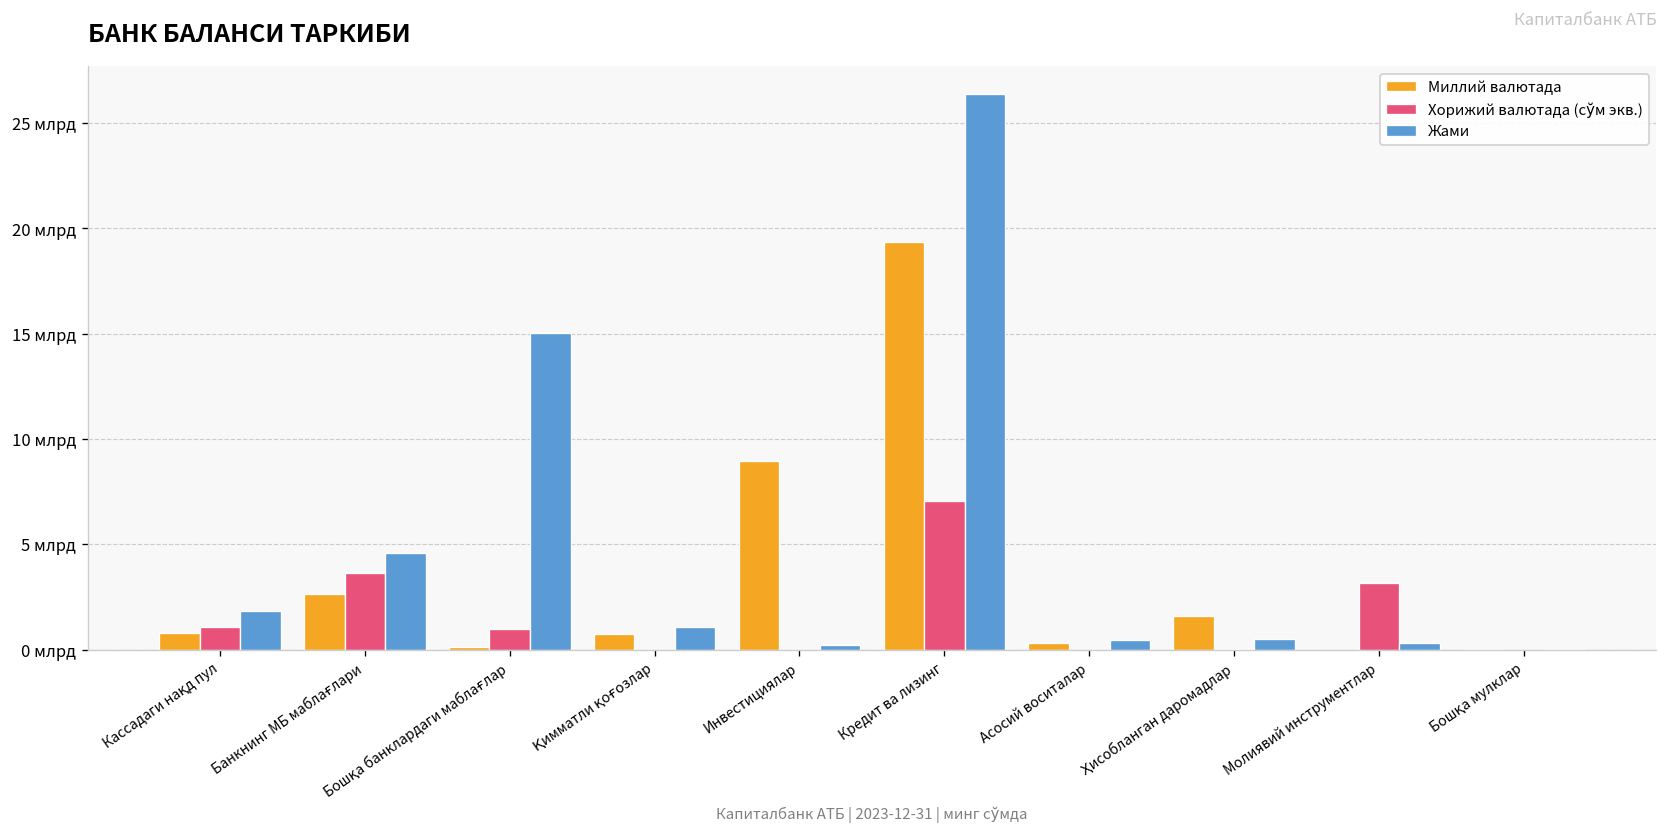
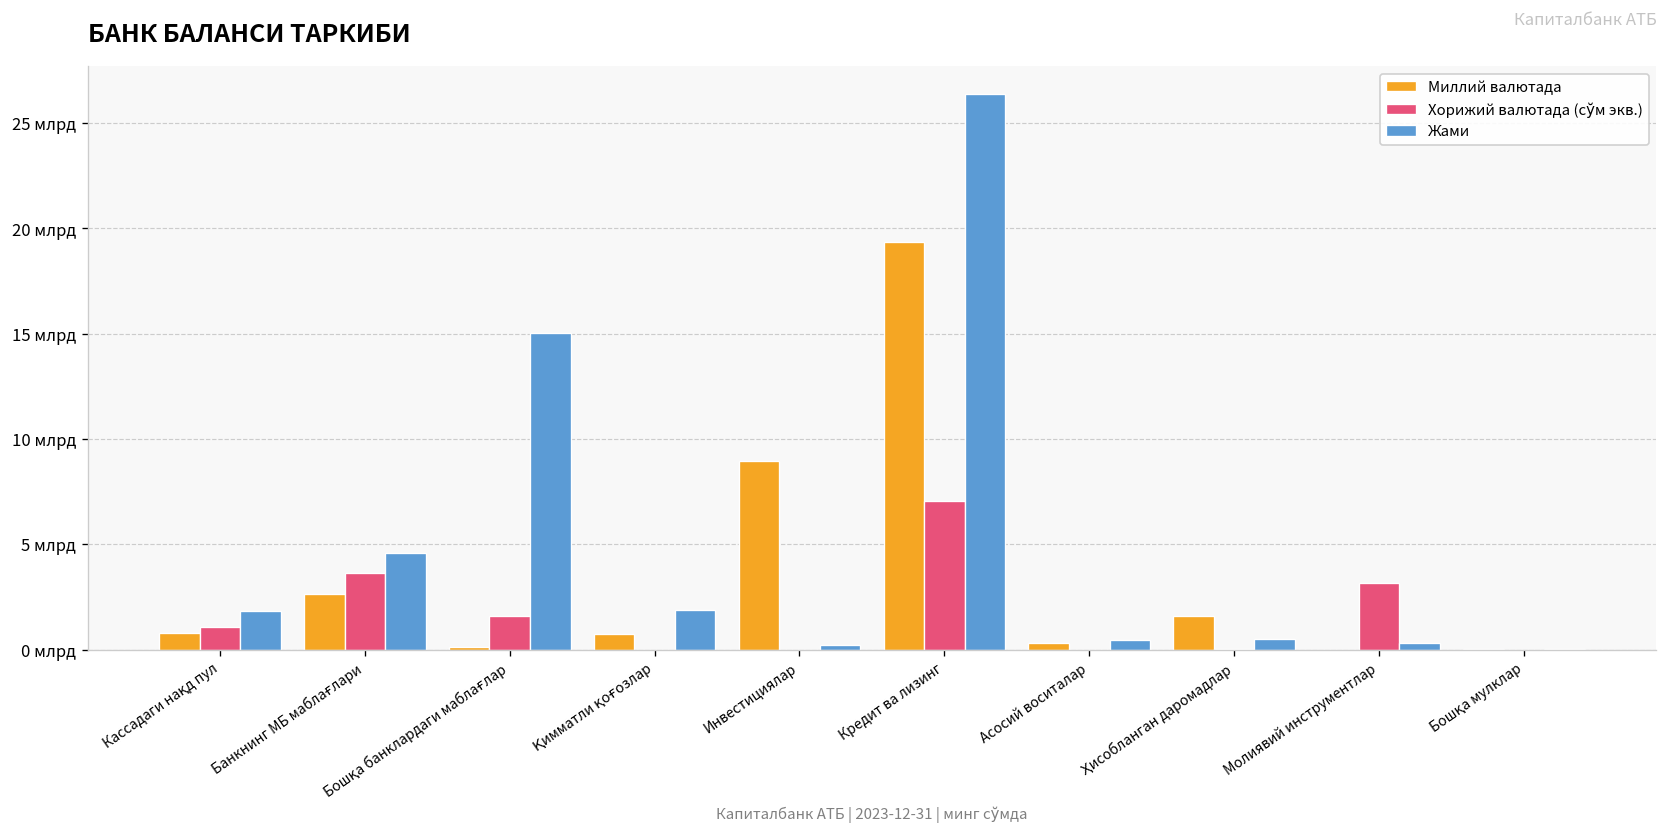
  {
    "Миллий валютада": {
      "Кассадаги нақд пул": "0.8 млрд",
      "Банкнинг МБ маблағлари": "2.6 млрд",
      "Қимматли қоғозлар": "0.7 млрд",
      "Инвестициялар": "9.0 млрд",
      "Кредит ва лизинг": "19.3 млрд",
      "Асосий воситалар": "0.3 млрд",
      "Ҳисобланган даромадлар": "1.6 млрд",
      "Молиявий инструментлар": "0.0 млрд"
    },
    "Хорижий валютада (сўм экв.)": {
      "Кассадаги нақд пул": "1.1 млрд",
      "Банкнинг МБ маблағлари": "3.6 млрд",
-     "Бошқа банклардаги маблағлар": "1.0 млрд",
+     "Бошқа банклардаги маблағлар": "1.6 млрд",
      "Қимматли қоғозлар": "0.0 млрд",
      "Инвестициялар": "0.0 млрд",
      "Кредит ва лизинг": "7.0 млрд",
      "Асосий воситалар": "0.0 млрд",
      "Молиявий инструментлар": "3.2 млрд",
      "Бошқа мулклар": "0.0 млрд"
    },
    "Жами": {
      "Кассадаги нақд пул": "1.8 млрд",
      "Банкнинг МБ маблағлари": "4.6 млрд",
      "Бошқа банклардаги маблағлар": "15.0 млрд",
-     "Қимматли қоғозлар": "1.1 млрд",
+     "Қимматли қоғозлар": "1.9 млрд",
      "Инвестициялар": "0.2 млрд",
      "Кредит ва лизинг": "26.4 млрд",
      "Асосий воситалар": "0.5 млрд",
      "Ҳисобланган даромадлар": "0.5 млрд",
      "Молиявий инструментлар": "0.3 млрд"
    }
  }
